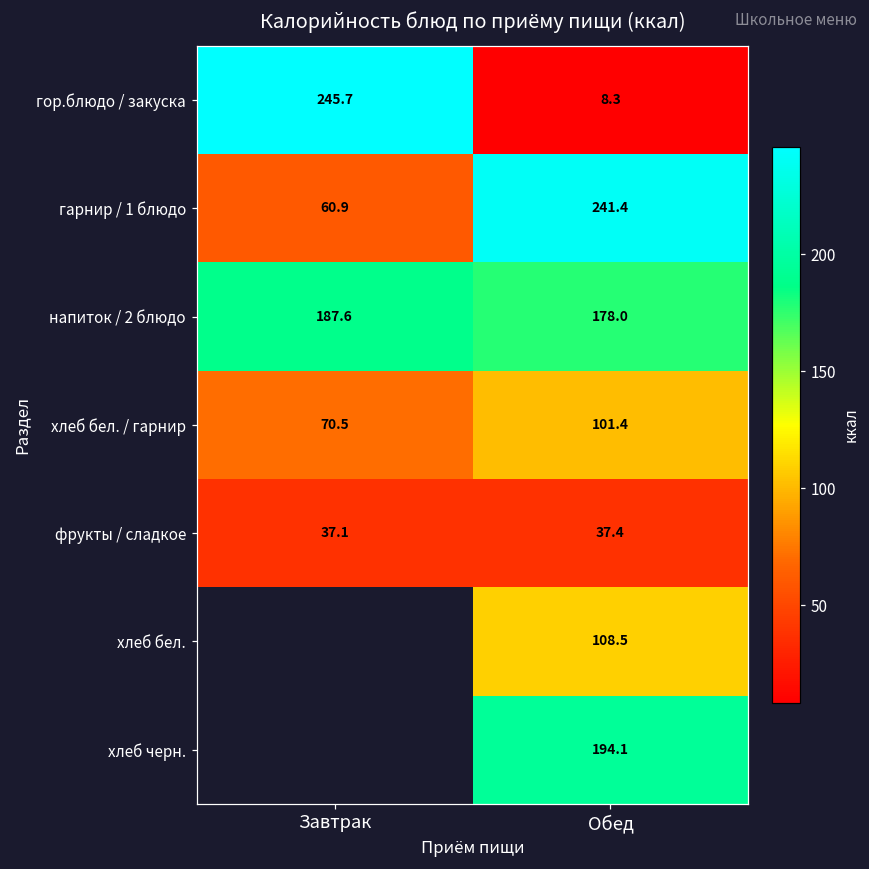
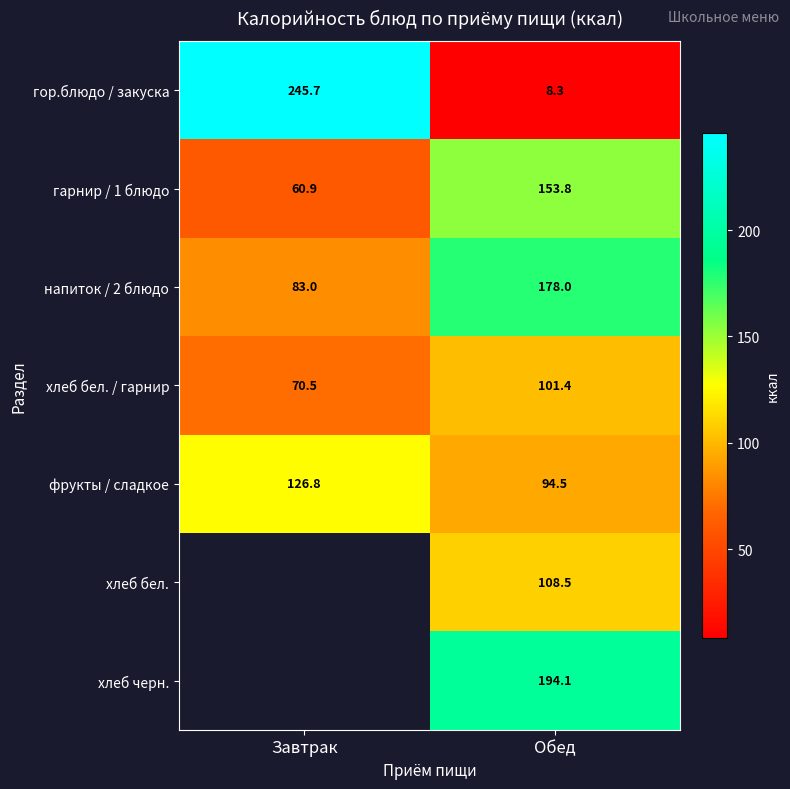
  {
    "гор.блюдо / закуска": {
      "Завтрак": 245.7,
      "Обед": 8.3
    },
    "гарнир / 1 блюдо": {
      "Завтрак": 60.9,
-     "Обед": 241.4
+     "Обед": 153.8
    },
    "напиток / 2 блюдо": {
-     "Завтрак": 187.6,
+     "Завтрак": 83.0,
      "Обед": 178.0
    },
    "хлеб бел. / гарнир": {
      "Завтрак": 70.5,
      "Обед": 101.4
    },
    "фрукты / сладкое": {
-     "Завтрак": 37.1,
-     "Обед": 37.4
+     "Завтрак": 126.8,
+     "Обед": 94.5
    },
    "хлеб бел.": {
      "Обед": 108.5
    },
    "хлеб черн.": {
      "Обед": 194.1
    }
  }
